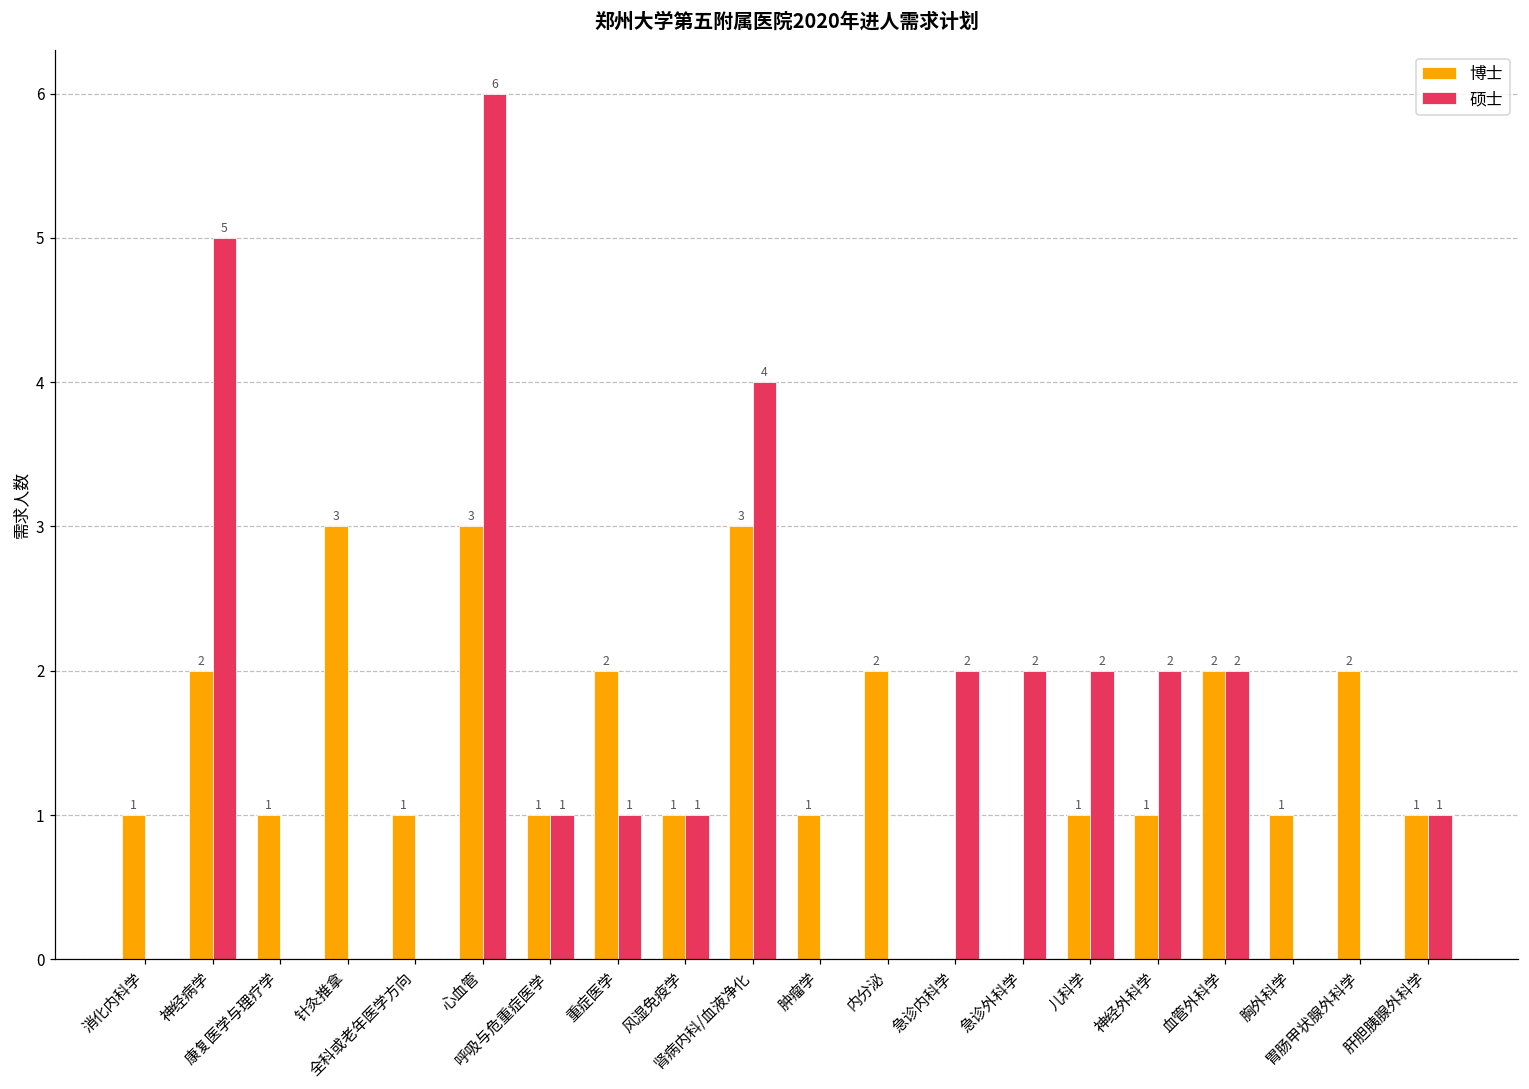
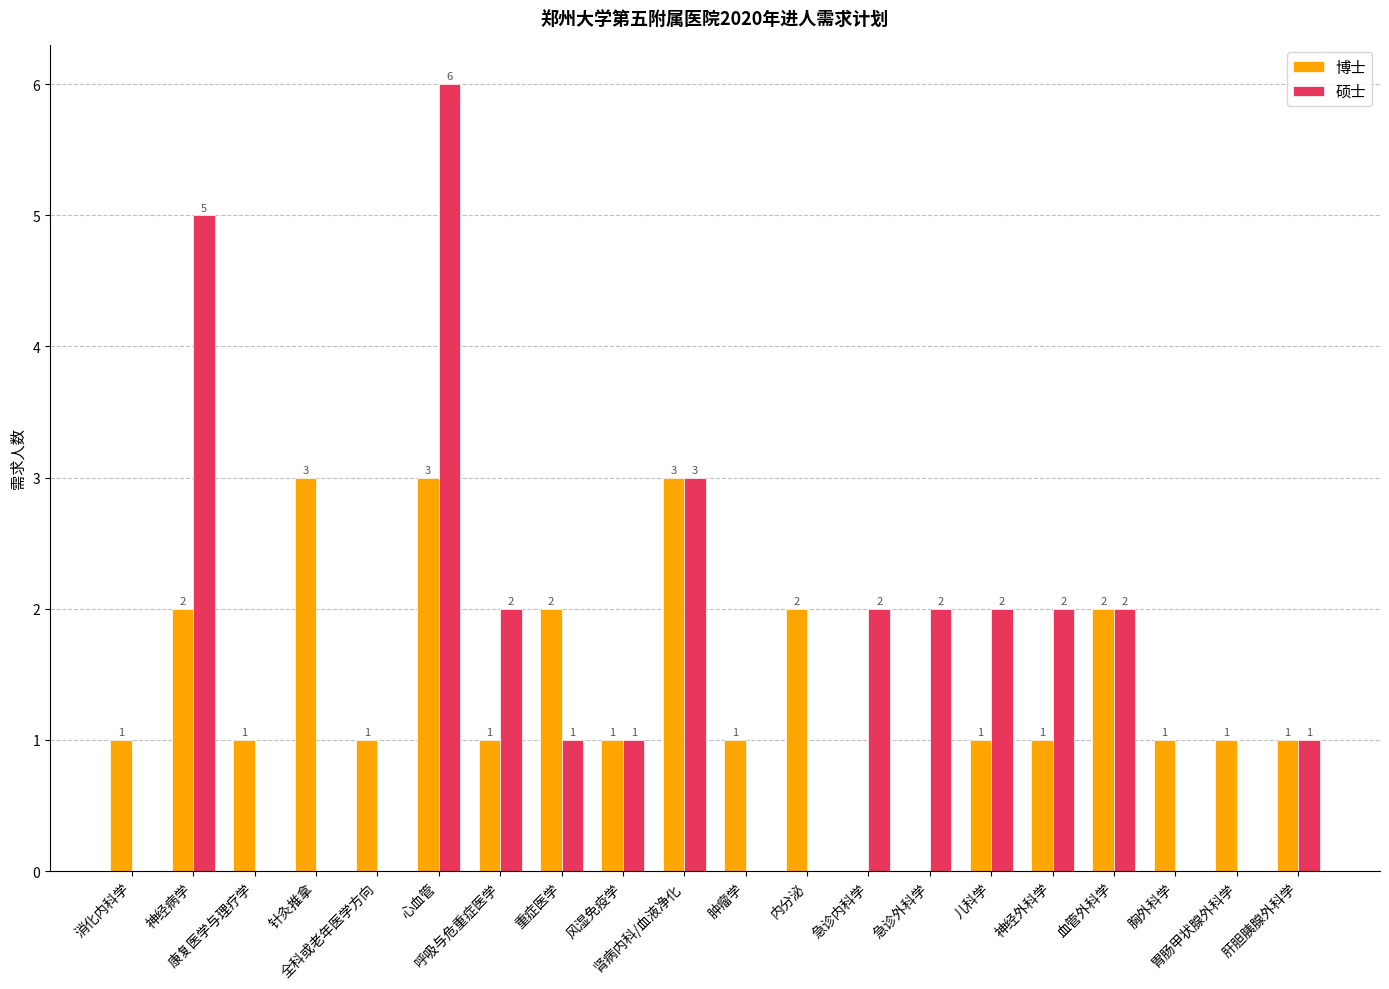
  {
    "博士": {
      "消化内科学": 1,
      "神经病学": 2,
      "康复医学与理疗学": 1,
      "针灸推拿": 3,
      "全科或老年医学方向": 1,
      "心血管": 3,
      "呼吸与危重症医学": 1,
      "重症医学": 2,
      "风湿免疫学": 1,
      "肾病内科/血液净化": 3,
      "肿瘤学": 1,
      "内分泌": 2,
      "儿科学": 1,
      "神经外科学": 1,
      "血管外科学": 2,
      "胸外科学": 1,
-     "胃肠甲状腺外科学": 2,
+     "胃肠甲状腺外科学": 1,
      "肝胆胰腺外科学": 1
    },
    "硕士": {
      "神经病学": 5,
      "心血管": 6,
-     "呼吸与危重症医学": 1,
+     "呼吸与危重症医学": 2,
      "重症医学": 1,
      "风湿免疫学": 1,
-     "肾病内科/血液净化": 4,
+     "肾病内科/血液净化": 3,
      "急诊内科学": 2,
      "急诊外科学": 2,
      "儿科学": 2,
      "神经外科学": 2,
      "血管外科学": 2,
      "肝胆胰腺外科学": 1
    }
  }
